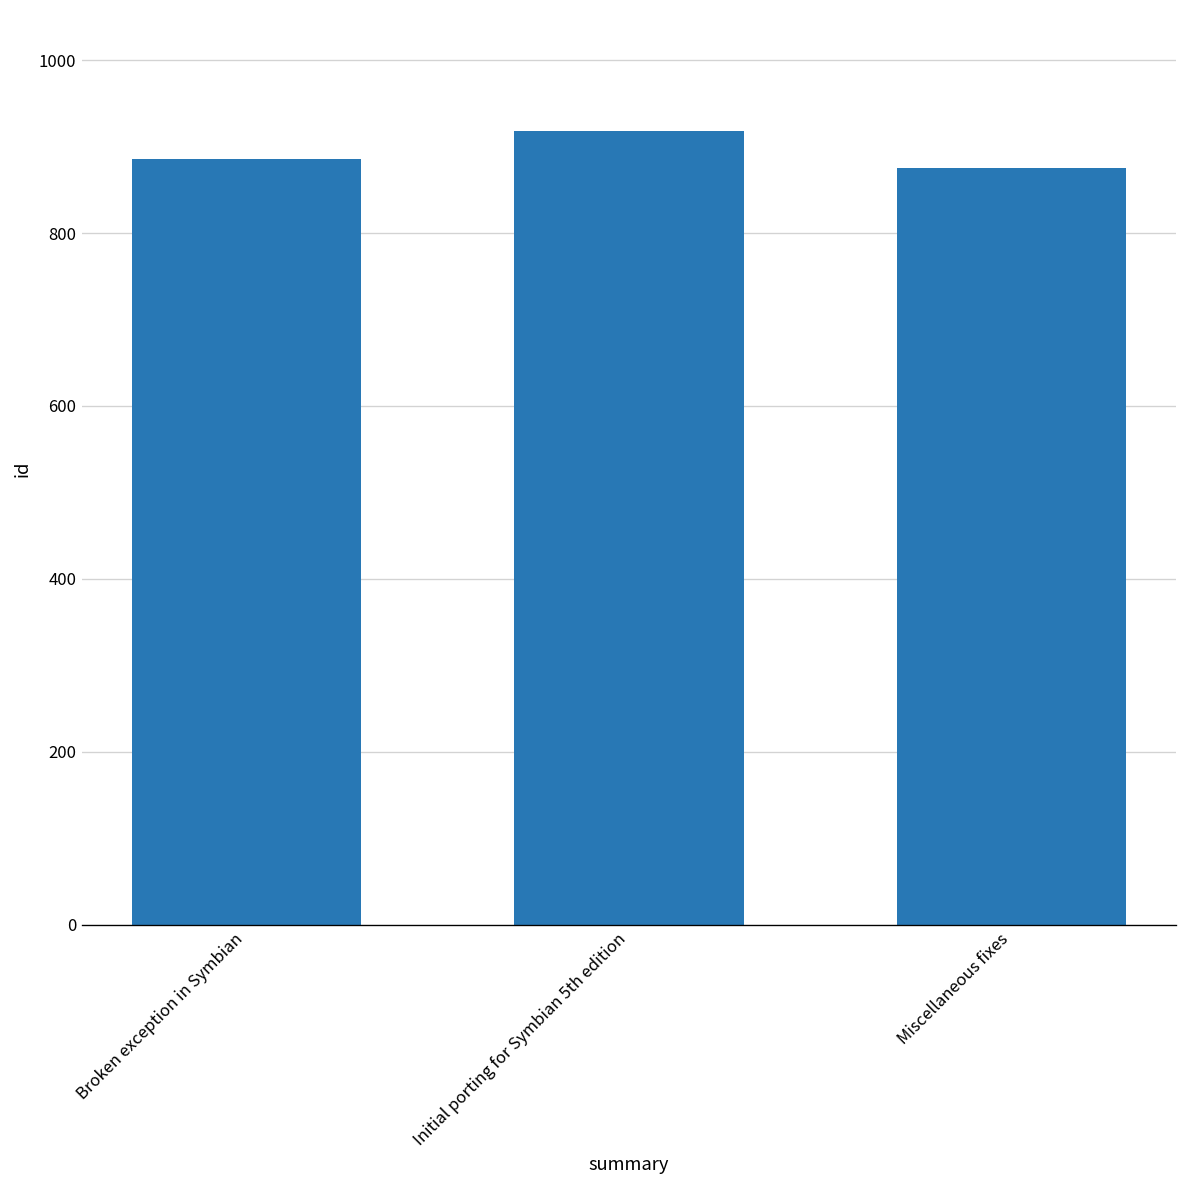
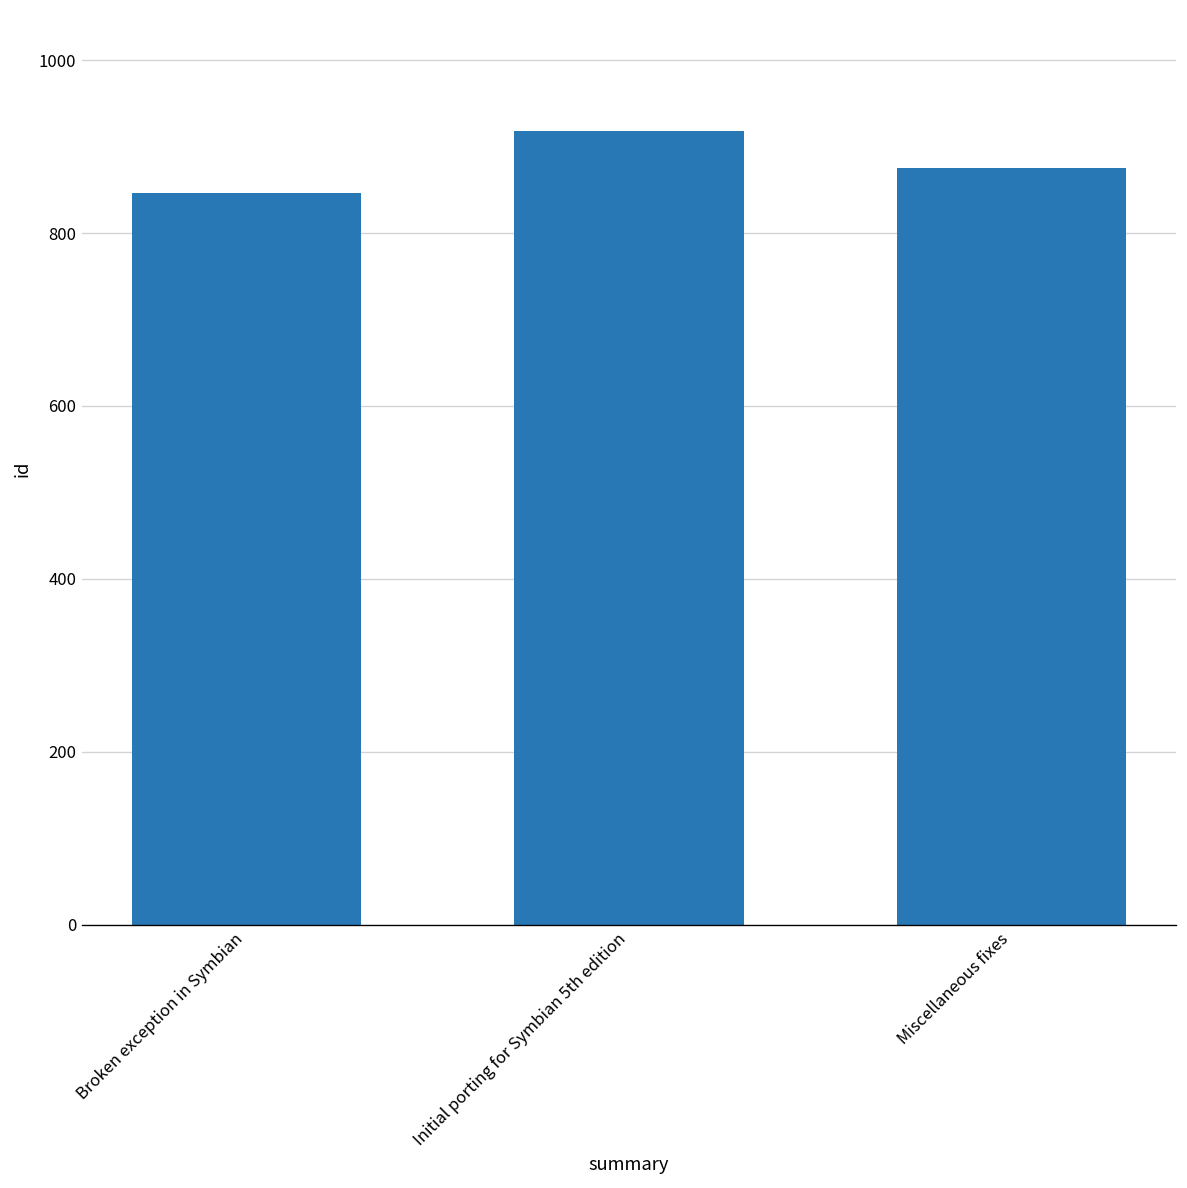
  {
-   "Broken exception in Symbian": 890,
+   "Broken exception in Symbian": 850,
    "Initial porting for Symbian 5th edition": 920,
    "Miscellaneous fixes": 880
  }
